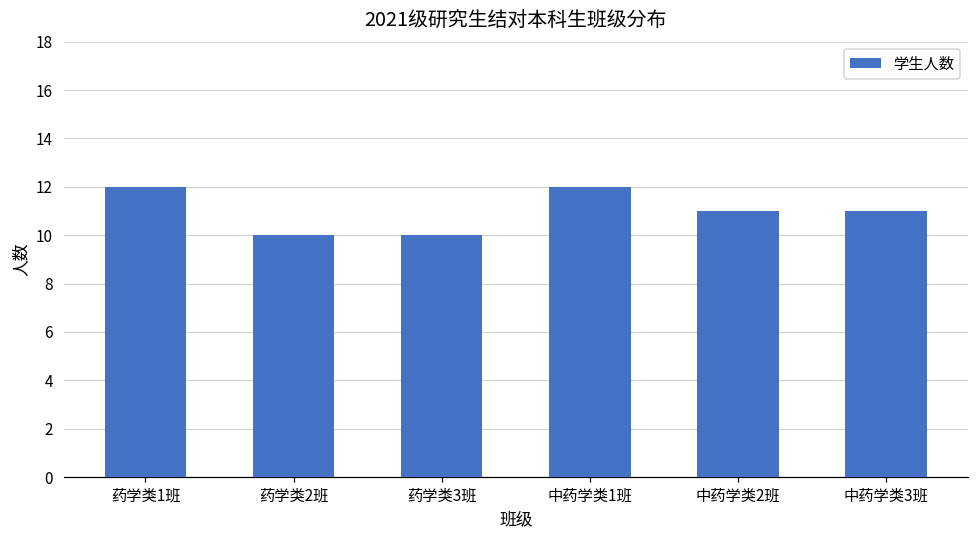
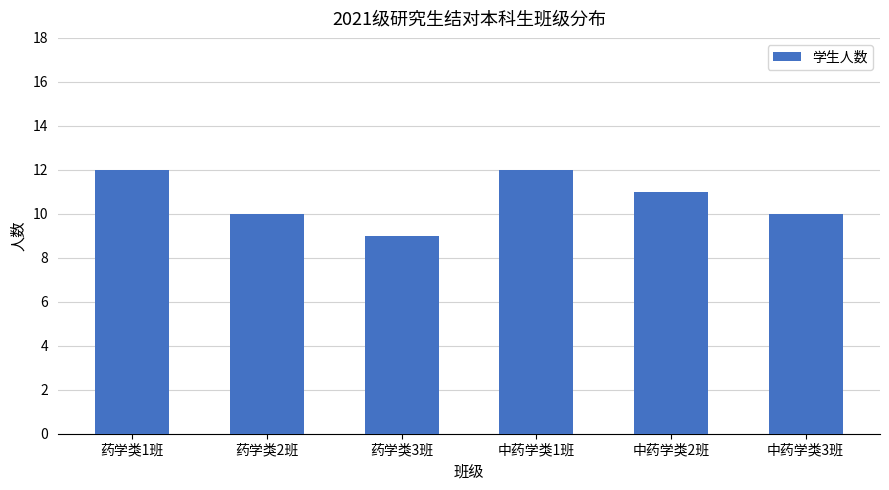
  {
    "药学类1班": 12,
    "药学类2班": 10,
-   "药学类3班": 10,
+   "药学类3班": 9,
    "中药学类1班": 12,
    "中药学类2班": 11,
-   "中药学类3班": 11
+   "中药学类3班": 10
  }
